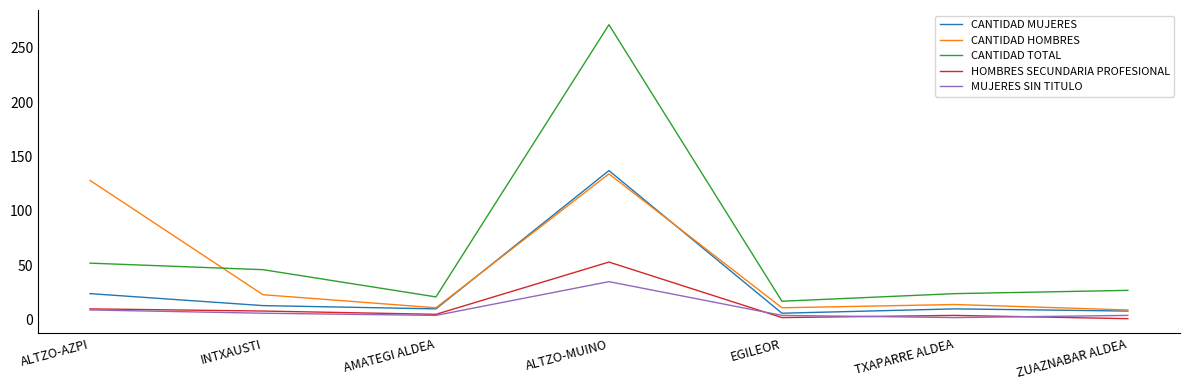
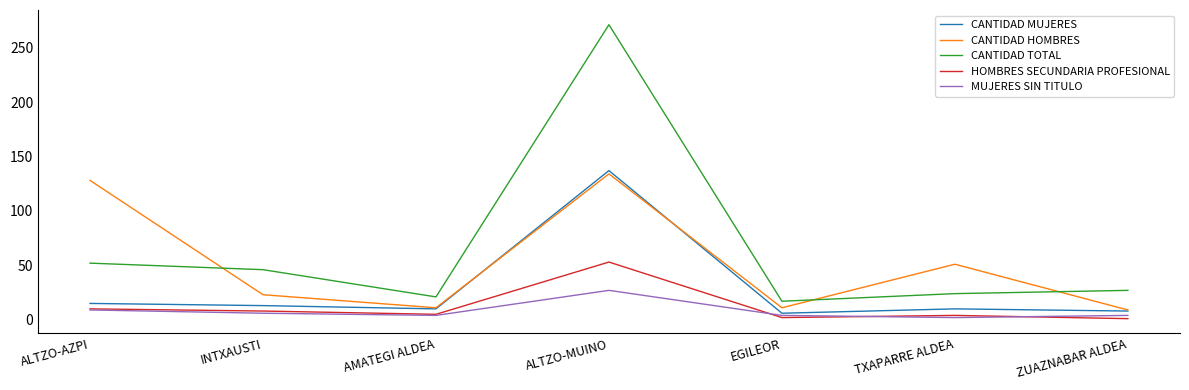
  {
    "CANTIDAD MUJERES": {
-     "ALTZO-AZPI": 24,
+     "ALTZO-AZPI": 15,
      "INTXAUSTI": 13,
      "ALTZO-MUINO": 137,
      "TXAPARRE ALDEA": 10
    },
    "CANTIDAD HOMBRES": {
      "ALTZO-AZPI": 128,
      "INTXAUSTI": 23,
      "ALTZO-MUINO": 134,
      "EGILEOR": 11,
-     "TXAPARRE ALDEA": 14
+     "TXAPARRE ALDEA": 51
    },
    "CANTIDAD TOTAL": {
      "ALTZO-AZPI": 52,
      "INTXAUSTI": 46,
      "AMATEGI ALDEA": 21,
      "ALTZO-MUINO": 271,
      "EGILEOR": 17,
      "TXAPARRE ALDEA": 24,
      "ZUAZNABAR ALDEA": 27
    },
    "HOMBRES SECUNDARIA PROFESIONAL": {
      "ALTZO-MUINO": 53,
      "ZUAZNABAR ALDEA": 1
    },
    "MUJERES SIN TITULO": {
-     "ALTZO-MUINO": 35,
+     "ALTZO-MUINO": 27,
      "ZUAZNABAR ALDEA": 4
    }
  }
